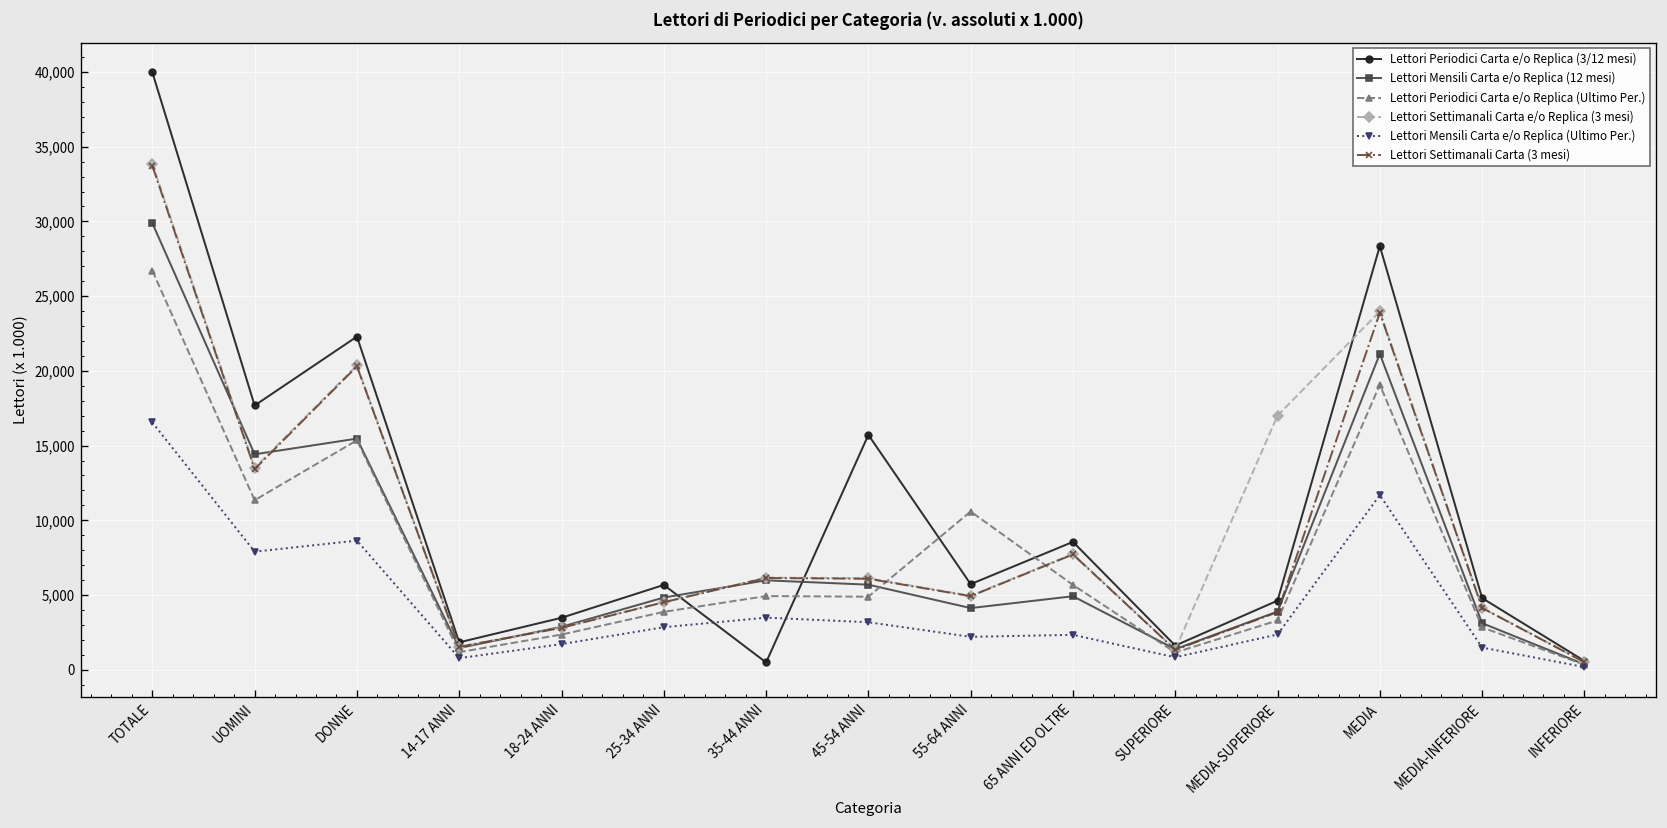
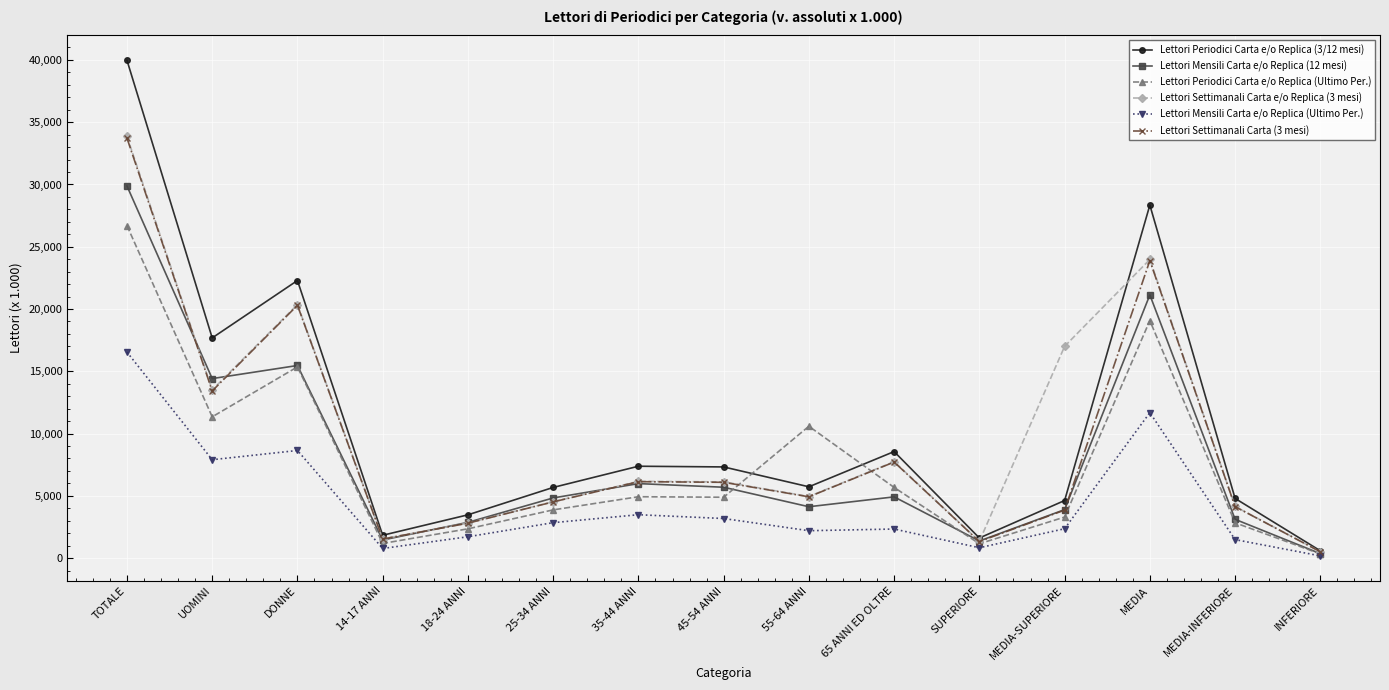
  {
    "Lettori Periodici Carta e/o Replica (3/12 mesi)": {
      "TOTALE": "40,000",
      "UOMINI": "17,700",
      "DONNE": "22,300",
      "14-17 ANNI": "1,800",
      "18-24 ANNI": "3,500",
      "25-34 ANNI": "5,700",
-     "35-44 ANNI": "500",
-     "45-54 ANNI": "15,700",
+     "35-44 ANNI": "7,400",
+     "45-54 ANNI": "7,300",
      "55-64 ANNI": "5,700",
      "65 ANNI ED OLTRE": "8,600",
      "SUPERIORE": "1,600",
      "MEDIA-SUPERIORE": "4,600",
      "MEDIA": "28,300",
      "MEDIA-INFERIORE": "4,800"
    },
    "Lettori Periodici Carta e/o Replica (Ultimo Per.)": {
      "TOTALE": "26,700",
      "UOMINI": "11,300",
      "14-17 ANNI": "1,200",
      "18-24 ANNI": "2,400",
      "25-34 ANNI": "3,900",
      "35-44 ANNI": "4,900",
      "45-54 ANNI": "4,900",
      "55-64 ANNI": "10,600",
      "65 ANNI ED OLTRE": "5,700",
      "MEDIA-SUPERIORE": "3,300",
      "MEDIA": "19,100",
      "MEDIA-INFERIORE": "2,800"
    },
    "Lettori Settimanali Carta e/o Replica (3 mesi)": {
      "MEDIA-SUPERIORE": "17,000"
    }
  }
